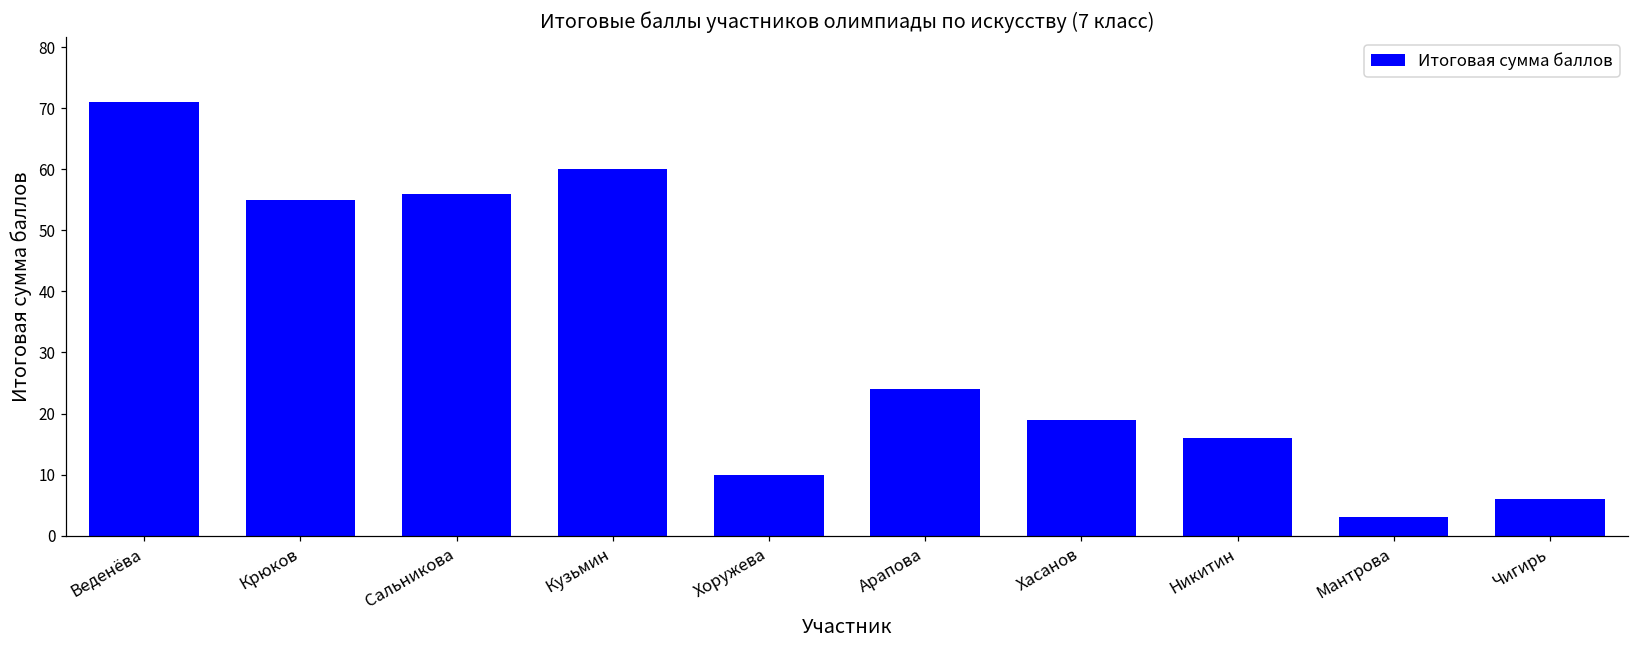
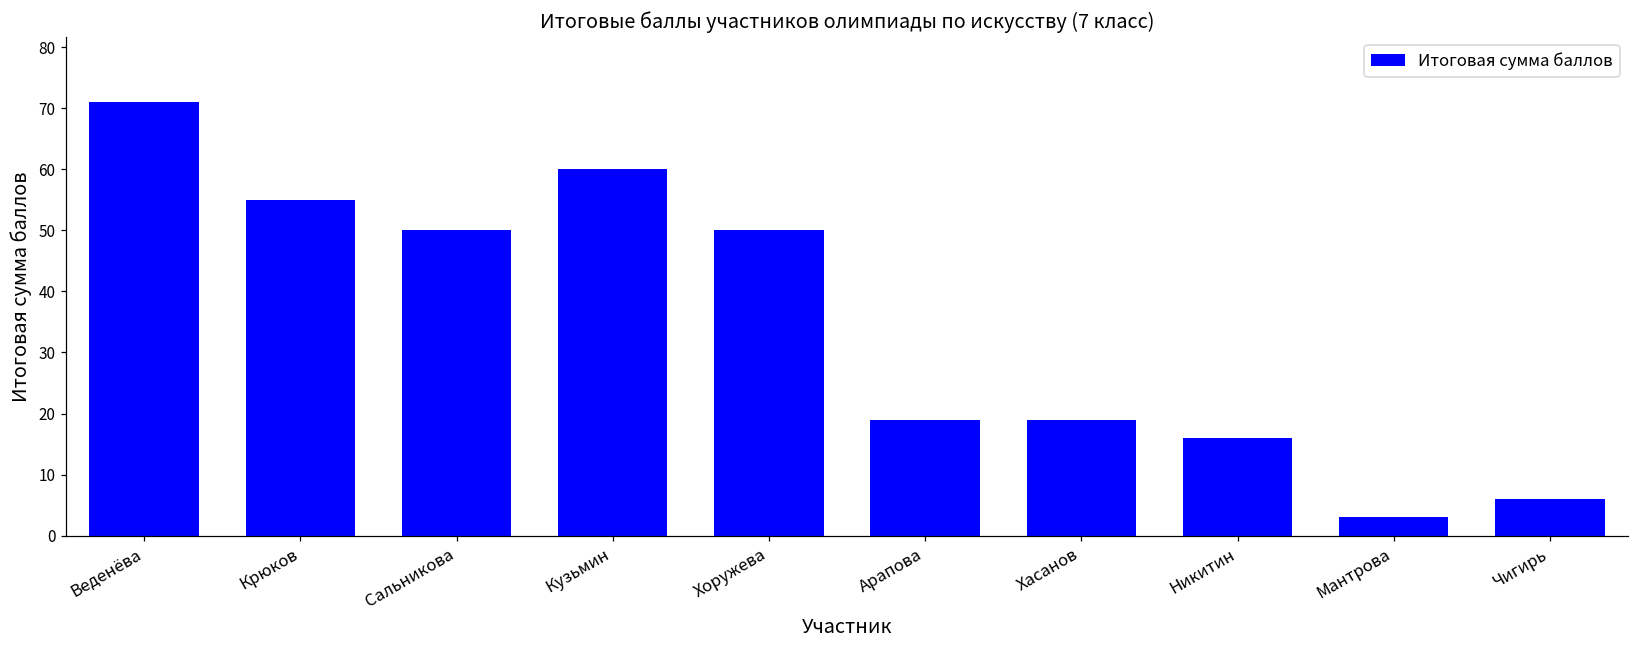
  {
    "Веденёва": 71,
    "Крюков": 55,
-   "Сальникова": 56,
+   "Сальникова": 50,
    "Кузьмин": 60,
-   "Хоружева": 10,
-   "Арапова": 24,
+   "Хоружева": 50,
+   "Арапова": 19,
    "Хасанов": 19,
    "Никитин": 16,
    "Мантрова": 3,
    "Чигирь": 6
  }
